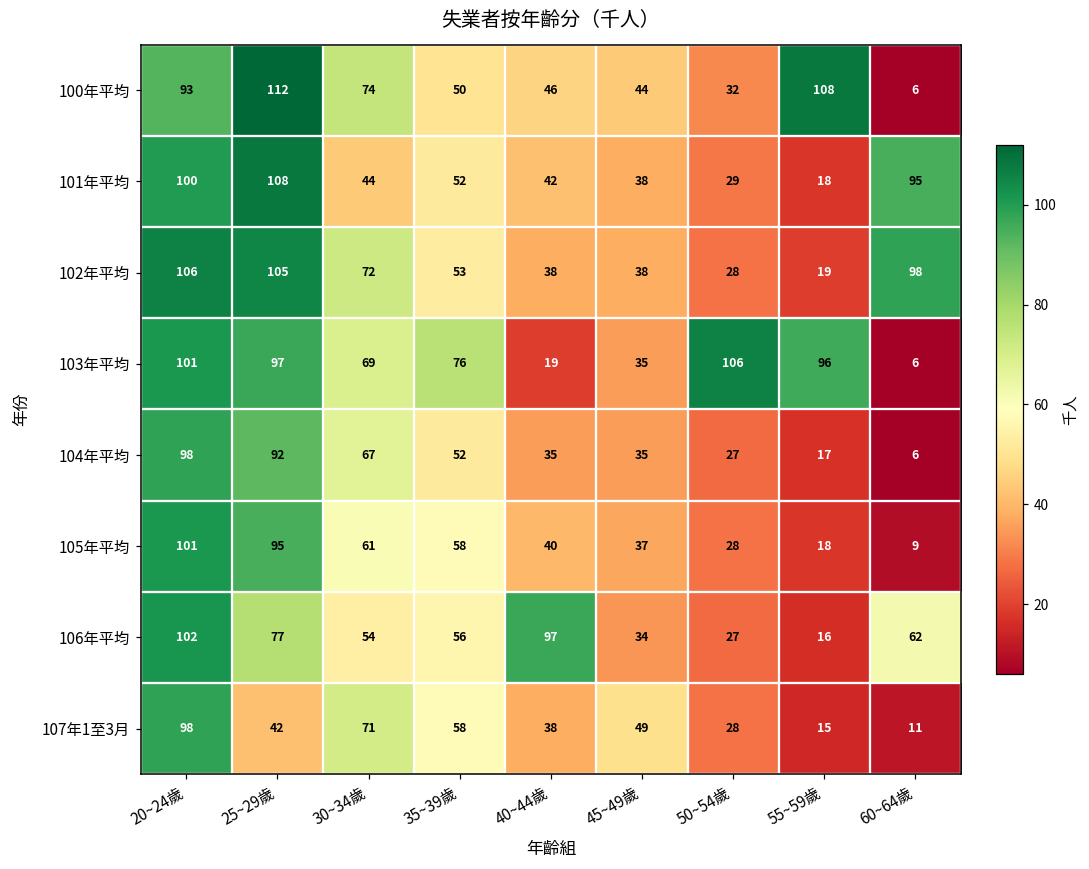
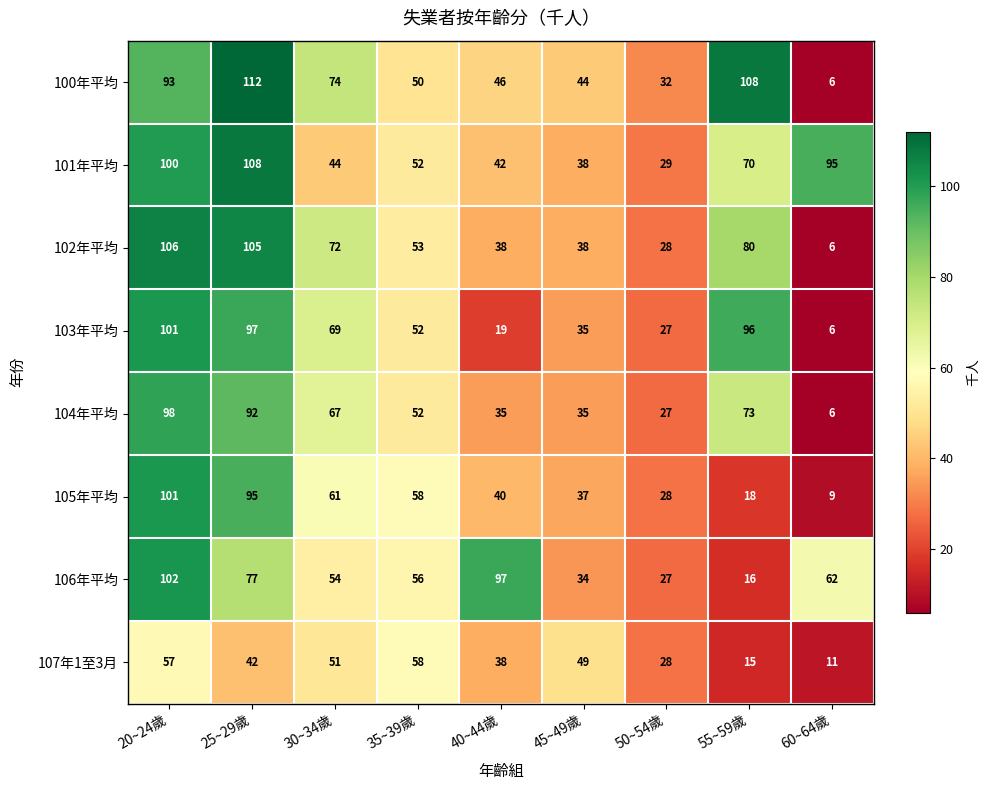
  {
    "100年平均": {
      "20~24歲": 93,
      "25~29歲": 112,
      "30~34歲": 74,
      "35~39歲": 50,
      "40~44歲": 46,
      "45~49歲": 44,
      "50~54歲": 32,
      "55~59歲": 108,
      "60~64歲": 6
    },
    "101年平均": {
      "20~24歲": 100,
      "25~29歲": 108,
      "30~34歲": 44,
      "35~39歲": 52,
      "40~44歲": 42,
      "45~49歲": 38,
      "50~54歲": 29,
-     "55~59歲": 18,
+     "55~59歲": 70,
      "60~64歲": 95
    },
    "102年平均": {
      "20~24歲": 106,
      "25~29歲": 105,
      "30~34歲": 72,
      "35~39歲": 53,
      "40~44歲": 38,
      "45~49歲": 38,
      "50~54歲": 28,
-     "55~59歲": 19,
-     "60~64歲": 98
+     "55~59歲": 80,
+     "60~64歲": 6
    },
    "103年平均": {
      "20~24歲": 101,
      "25~29歲": 97,
      "30~34歲": 69,
-     "35~39歲": 76,
+     "35~39歲": 52,
      "40~44歲": 19,
      "45~49歲": 35,
-     "50~54歲": 106,
+     "50~54歲": 27,
      "55~59歲": 96,
      "60~64歲": 6
    },
    "104年平均": {
      "20~24歲": 98,
      "25~29歲": 92,
      "30~34歲": 67,
      "35~39歲": 52,
      "40~44歲": 35,
      "45~49歲": 35,
      "50~54歲": 27,
-     "55~59歲": 17,
+     "55~59歲": 73,
      "60~64歲": 6
    },
    "105年平均": {
      "20~24歲": 101,
      "25~29歲": 95,
      "30~34歲": 61,
      "35~39歲": 58,
      "40~44歲": 40,
      "45~49歲": 37,
      "50~54歲": 28,
      "55~59歲": 18,
      "60~64歲": 9
    },
    "106年平均": {
      "20~24歲": 102,
      "25~29歲": 77,
      "30~34歲": 54,
      "35~39歲": 56,
      "40~44歲": 97,
      "45~49歲": 34,
      "50~54歲": 27,
      "55~59歲": 16,
      "60~64歲": 62
    },
    "107年1至3月": {
-     "20~24歲": 98,
+     "20~24歲": 57,
      "25~29歲": 42,
-     "30~34歲": 71,
+     "30~34歲": 51,
      "35~39歲": 58,
      "40~44歲": 38,
      "45~49歲": 49,
      "50~54歲": 28,
      "55~59歲": 15,
      "60~64歲": 11
    }
  }
